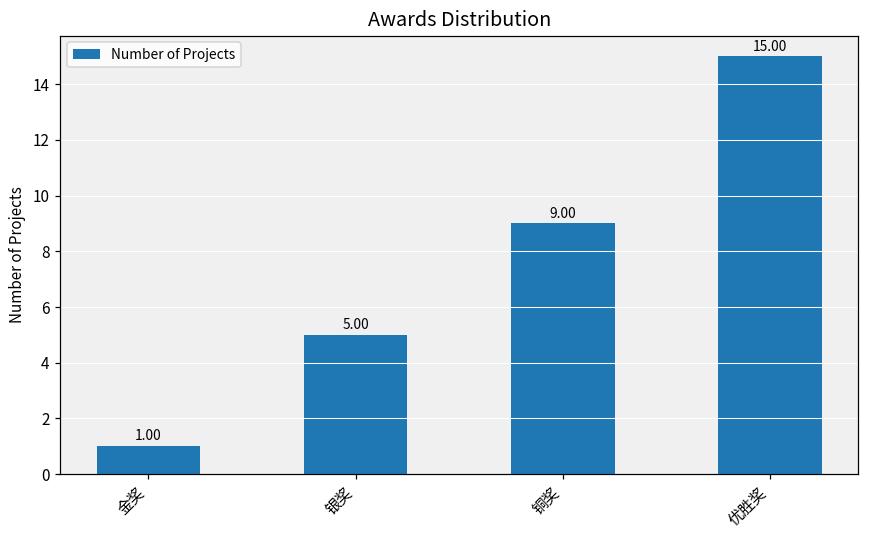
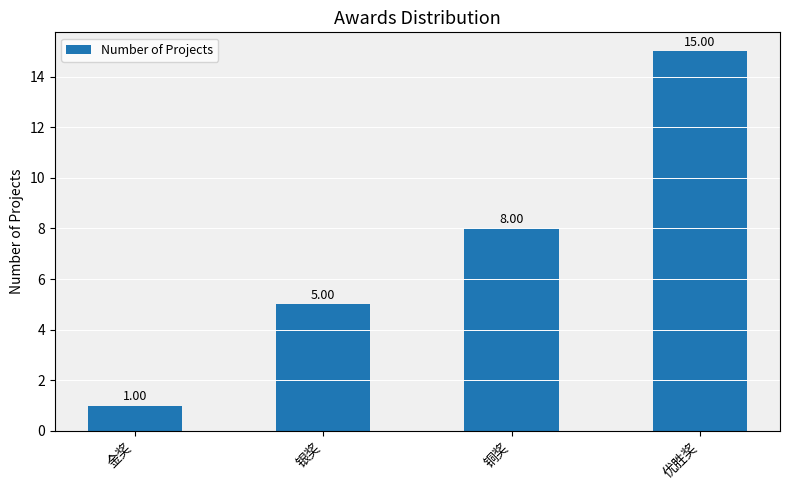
  {
    "金奖": 1.00,
    "银奖": 5.00,
-   "铜奖": 9.00,
+   "铜奖": 8.00,
    "优胜奖": 15.00
  }
